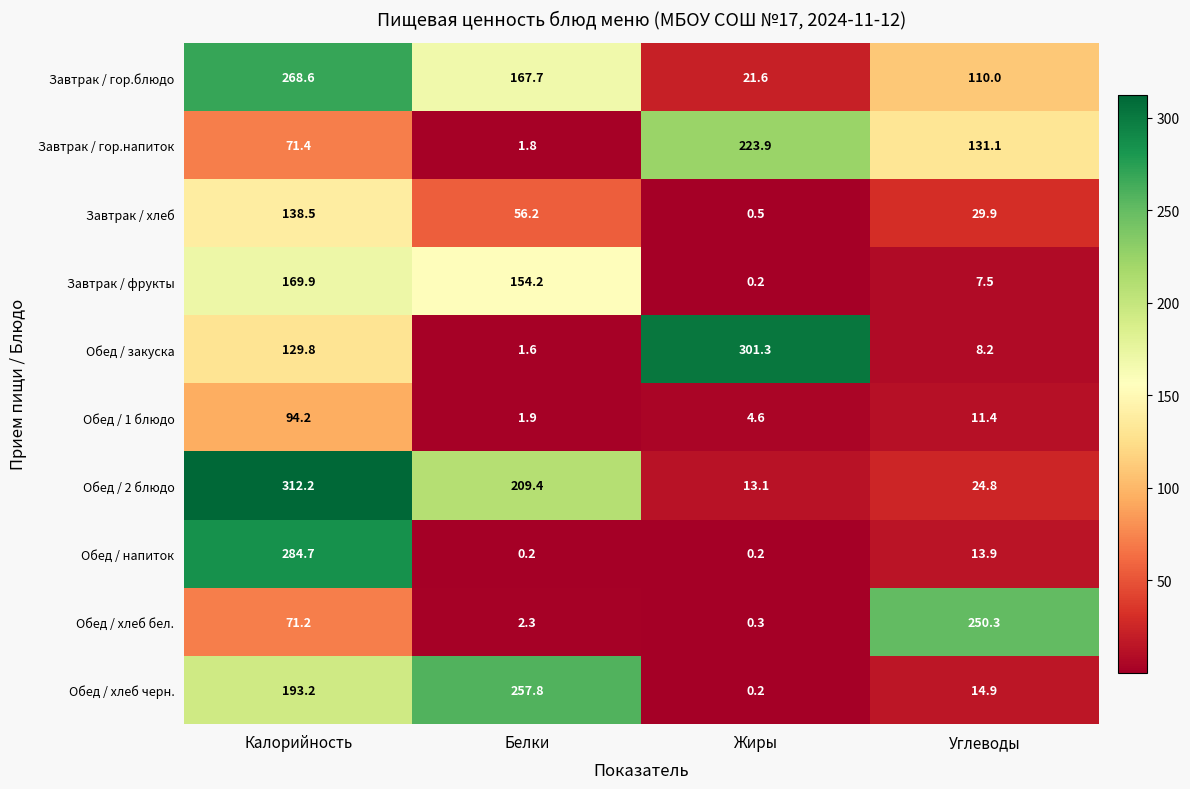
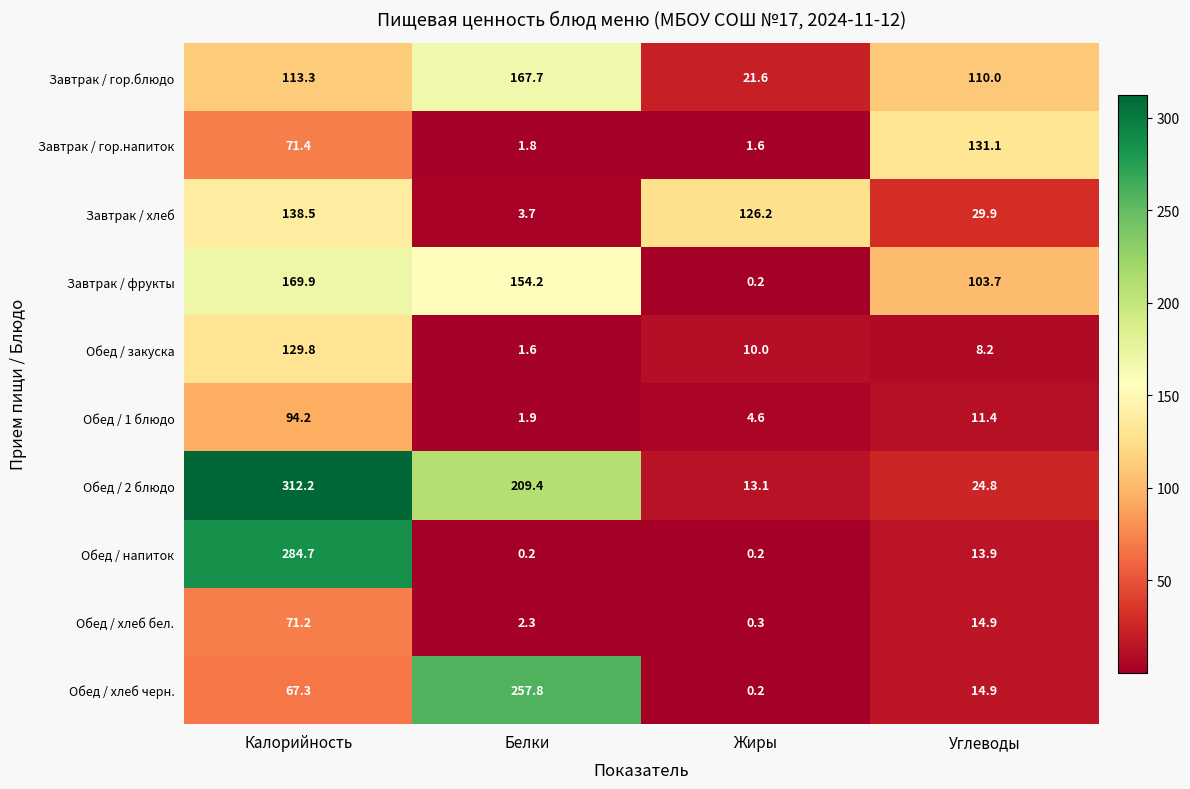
  {
    "Завтрак / гор.блюдо": {
-     "Калорийность": 268.6,
+     "Калорийность": 113.3,
      "Белки": 167.7,
      "Жиры": 21.6,
      "Углеводы": 110.0
    },
    "Завтрак / гор.напиток": {
      "Калорийность": 71.4,
      "Белки": 1.8,
-     "Жиры": 223.9,
+     "Жиры": 1.6,
      "Углеводы": 131.1
    },
    "Завтрак / хлеб": {
      "Калорийность": 138.5,
-     "Белки": 56.2,
-     "Жиры": 0.5,
+     "Белки": 3.7,
+     "Жиры": 126.2,
      "Углеводы": 29.9
    },
    "Завтрак / фрукты": {
      "Калорийность": 169.9,
      "Белки": 154.2,
      "Жиры": 0.2,
-     "Углеводы": 7.5
+     "Углеводы": 103.7
    },
    "Обед / закуска": {
      "Калорийность": 129.8,
      "Белки": 1.6,
-     "Жиры": 301.3,
+     "Жиры": 10.0,
      "Углеводы": 8.2
    },
    "Обед / 1 блюдо": {
      "Калорийность": 94.2,
      "Белки": 1.9,
      "Жиры": 4.6,
      "Углеводы": 11.4
    },
    "Обед / 2 блюдо": {
      "Калорийность": 312.2,
      "Белки": 209.4,
      "Жиры": 13.1,
      "Углеводы": 24.8
    },
    "Обед / напиток": {
      "Калорийность": 284.7,
      "Белки": 0.2,
      "Жиры": 0.2,
      "Углеводы": 13.9
    },
    "Обед / хлеб бел.": {
      "Калорийность": 71.2,
      "Белки": 2.3,
      "Жиры": 0.3,
-     "Углеводы": 250.3
+     "Углеводы": 14.9
    },
    "Обед / хлеб черн.": {
-     "Калорийность": 193.2,
+     "Калорийность": 67.3,
      "Белки": 257.8,
      "Жиры": 0.2,
      "Углеводы": 14.9
    }
  }
